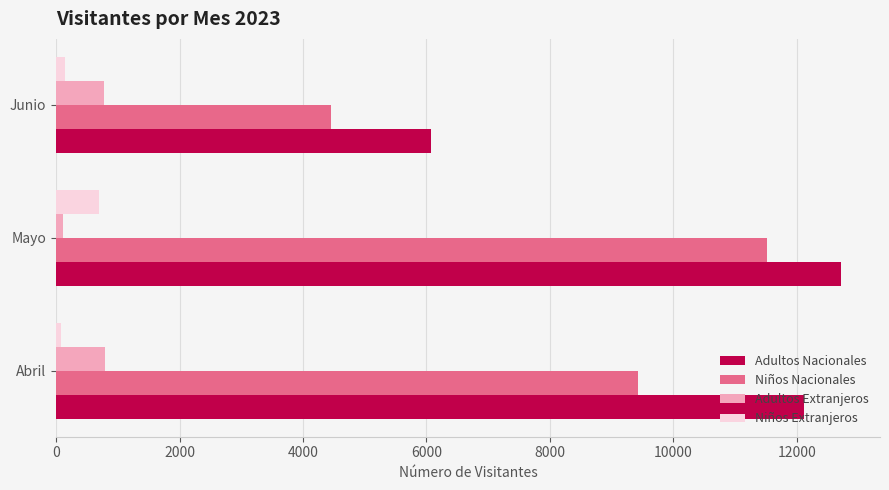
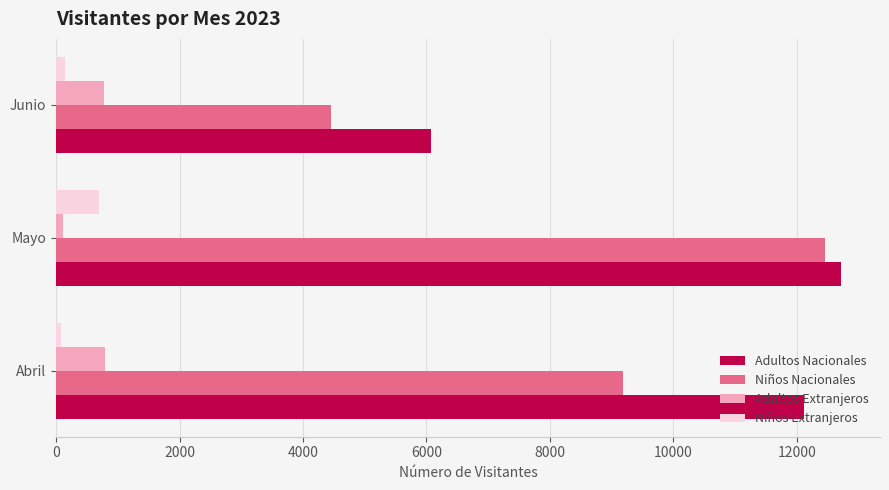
  {
    "Adultos Nacionales": {
      "Junio": 6100,
      "Mayo": 12700,
      "Abril": 12100
    },
    "Niños Nacionales": {
      "Junio": 4400,
-     "Mayo": 11500,
-     "Abril": 9400
+     "Mayo": 12500,
+     "Abril": 9200
    }
  }
